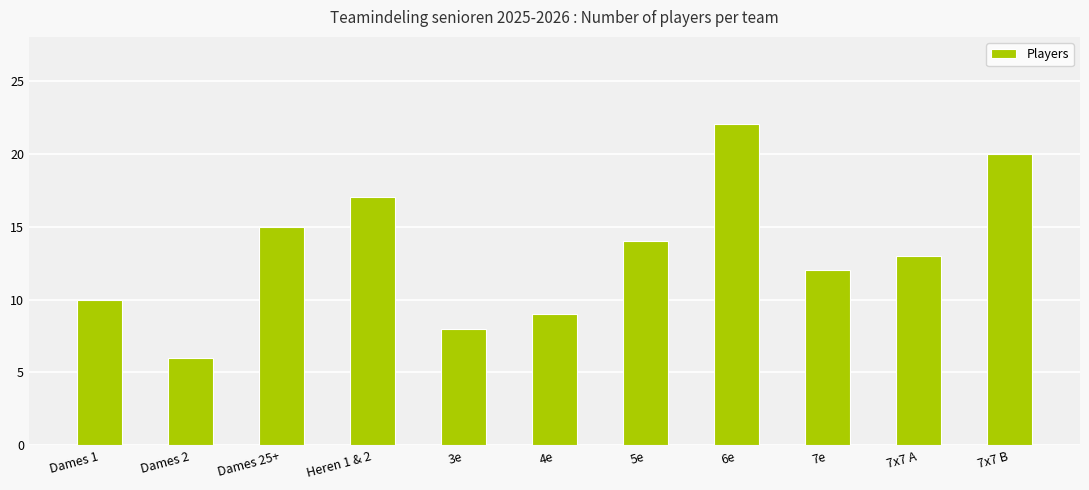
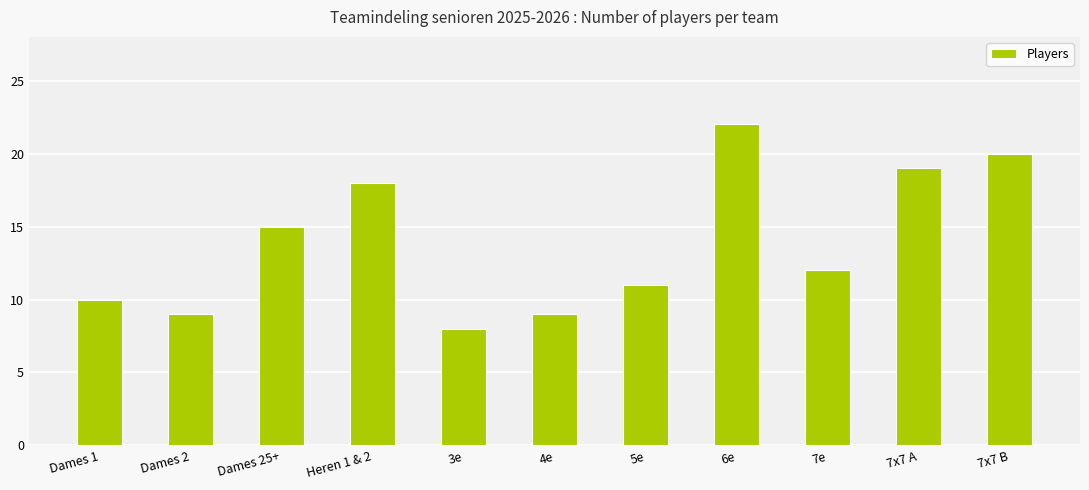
  {
    "Dames 1": 10,
-   "Dames 2": 6,
+   "Dames 2": 9,
    "Dames 25+": 15,
-   "Heren 1 & 2": 17,
+   "Heren 1 & 2": 18,
    "3e": 8,
    "4e": 9,
-   "5e": 14,
+   "5e": 11,
    "6e": 22,
    "7e": 12,
-   "7x7 A": 13,
+   "7x7 A": 19,
    "7x7 B": 20
  }
